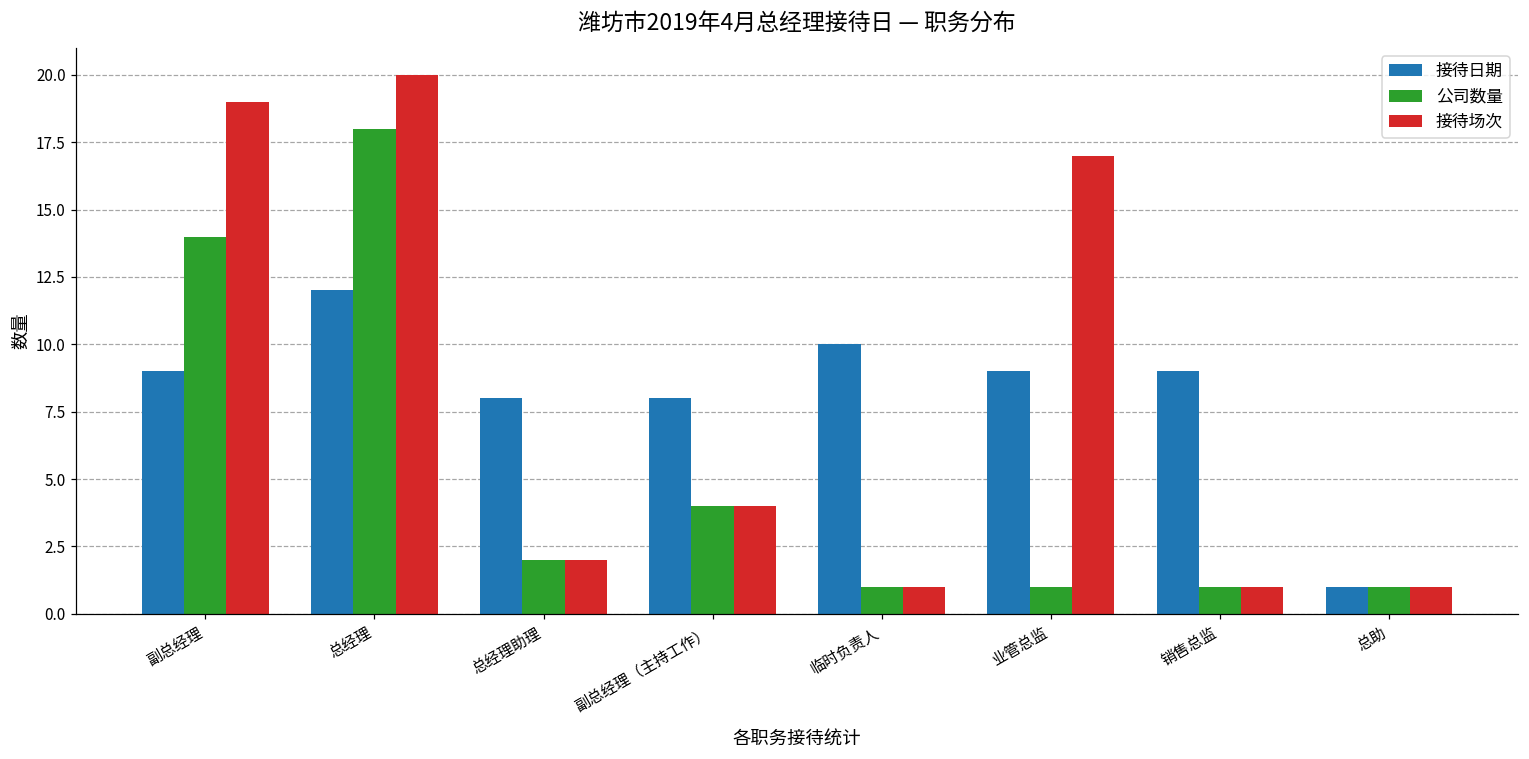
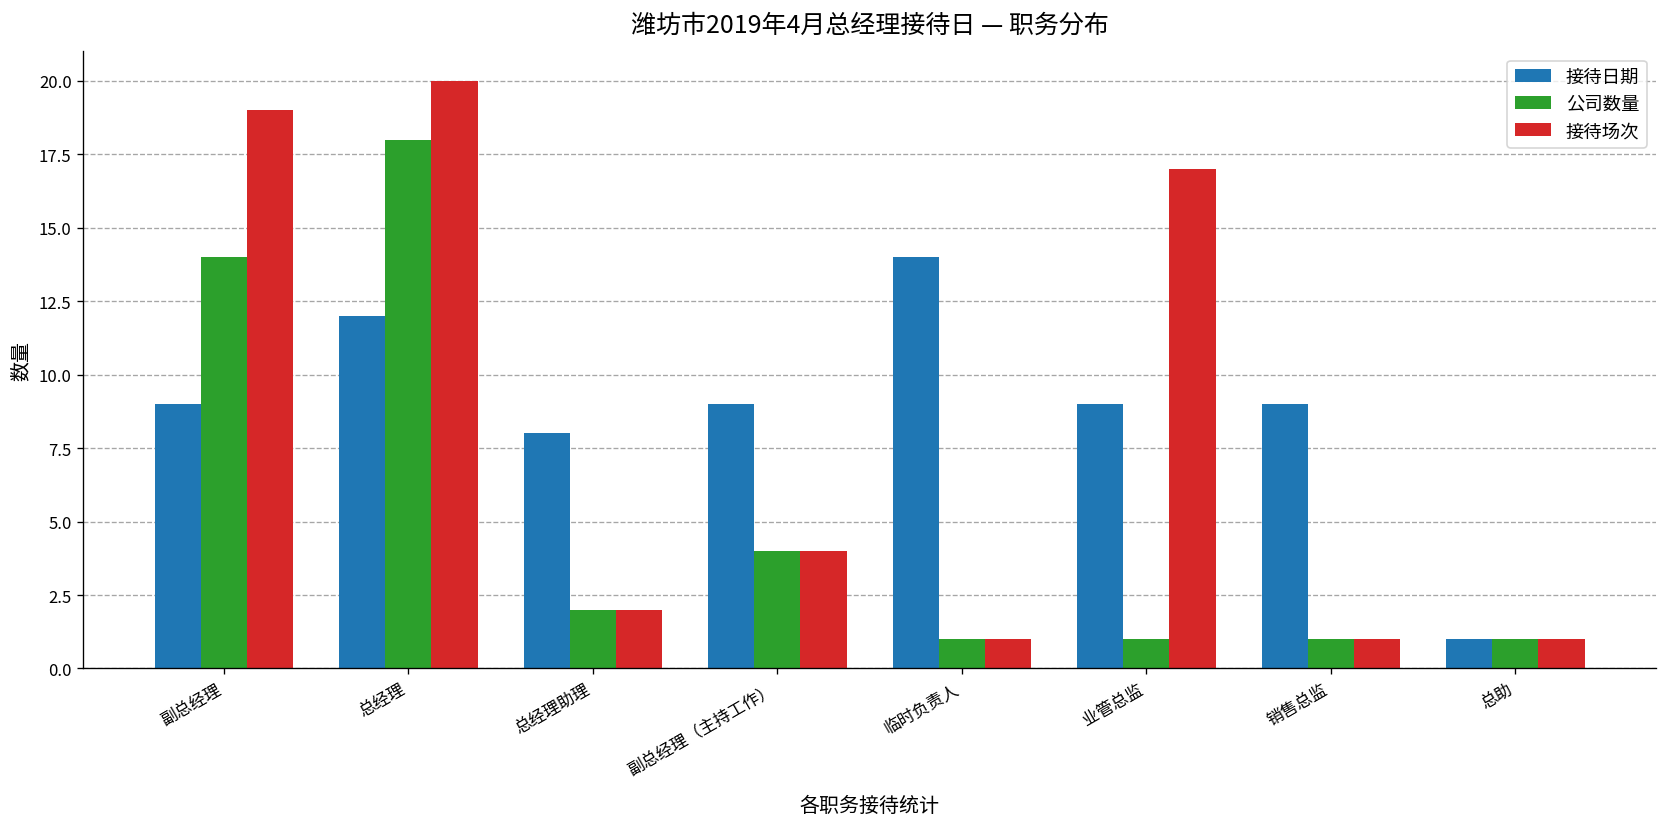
  {
    "接待日期": {
      "副总经理": 9,
      "总经理": 12,
      "总经理助理": 8,
-     "副总经理（主持工作）": 8,
-     "临时负责人": 10,
+     "副总经理（主持工作）": 9,
+     "临时负责人": 14,
      "业管总监": 9,
      "销售总监": 9,
      "总助": 1
    },
    "公司数量": {
      "副总经理": 14,
      "总经理": 18,
      "总经理助理": 2,
      "副总经理（主持工作）": 4,
      "临时负责人": 1,
      "业管总监": 1,
      "销售总监": 1,
      "总助": 1
    },
    "接待场次": {
      "副总经理": 19,
      "总经理": 20,
      "总经理助理": 2,
      "副总经理（主持工作）": 4,
      "临时负责人": 1,
      "业管总监": 17,
      "销售总监": 1,
      "总助": 1
    }
  }
